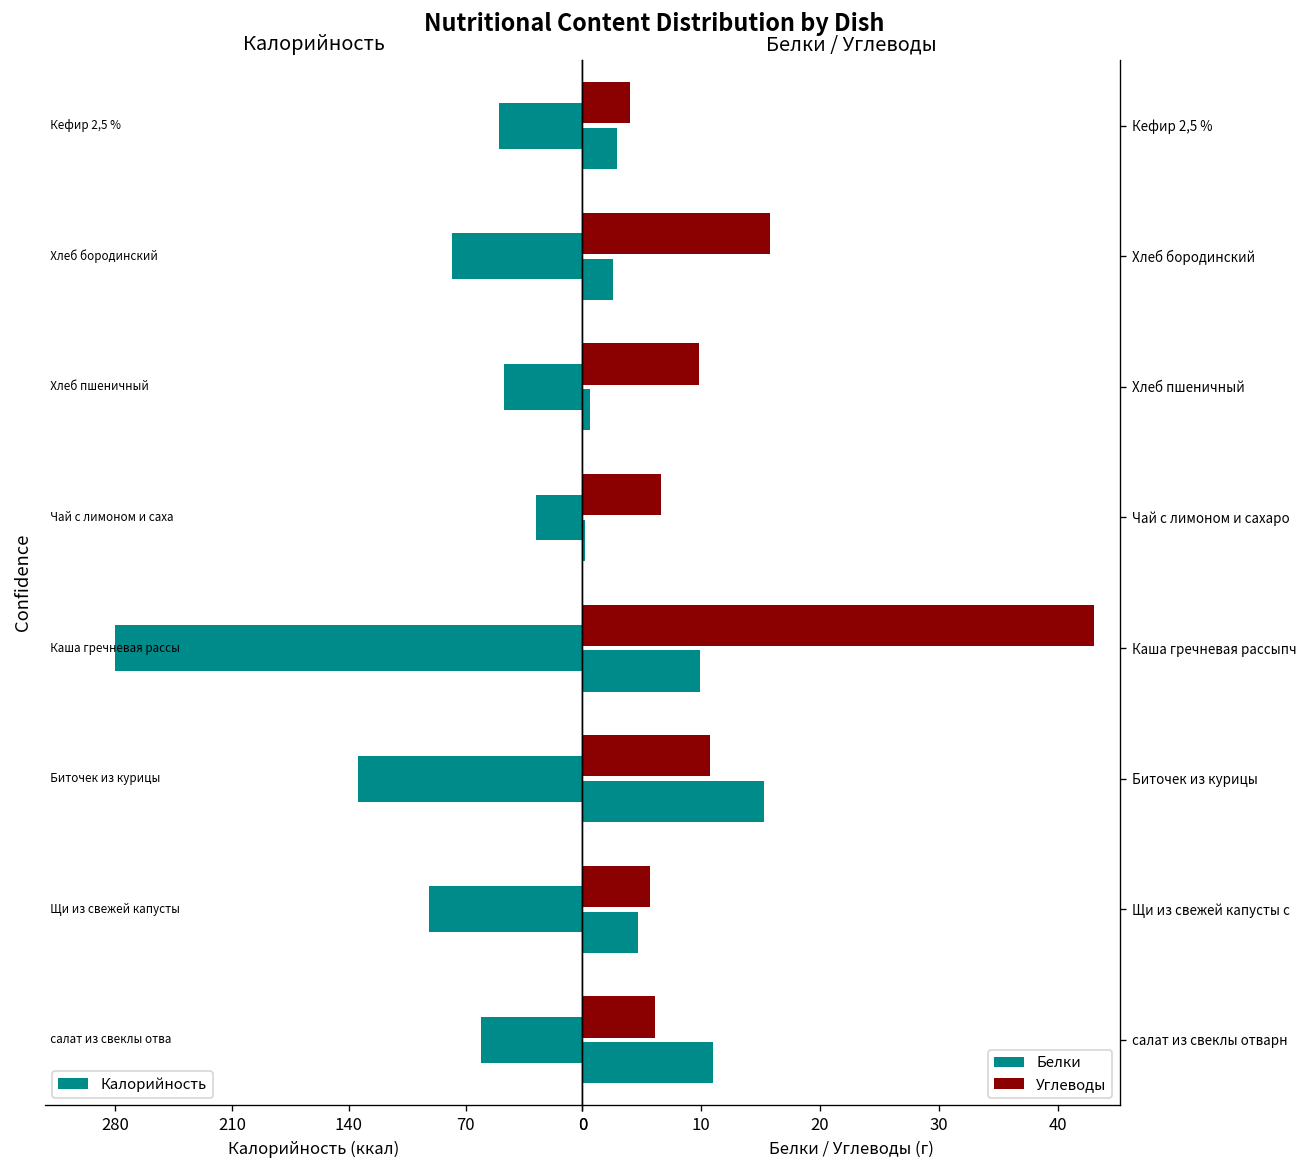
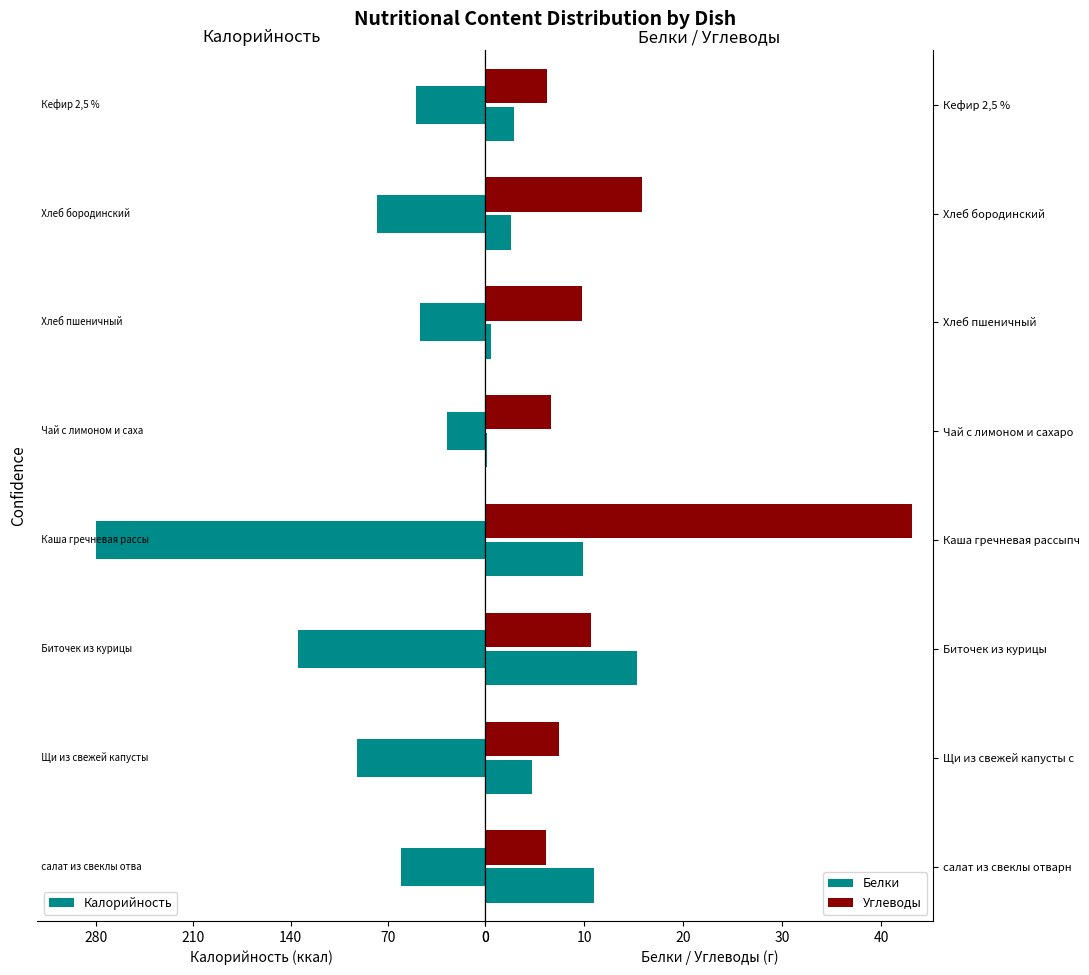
  {
    "Белки / Углеводы": {
      "Белки": {
        "Кефир 2,5 %": 3,
        "Хлеб бородинский": 3,
        "Хлеб пшеничный": 1,
        "Каша гречневая рассыпч": 10,
        "Биточек из курицы": 15,
        "Щи из свежей капусты с": 5,
        "салат из свеклы отварн": 11
      },
      "Углеводы": {
-       "Кефир 2,5 %": 4,
+       "Кефир 2,5 %": 6,
        "Хлеб бородинский": 16,
        "Хлеб пшеничный": 10,
        "Чай с лимоном и сахаро": 7,
        "Каша гречневая рассыпч": 43,
        "Биточек из курицы": 11,
-       "Щи из свежей капусты с": 6,
+       "Щи из свежей капусты с": 7,
        "салат из свеклы отварн": 6
      }
    }
  }
